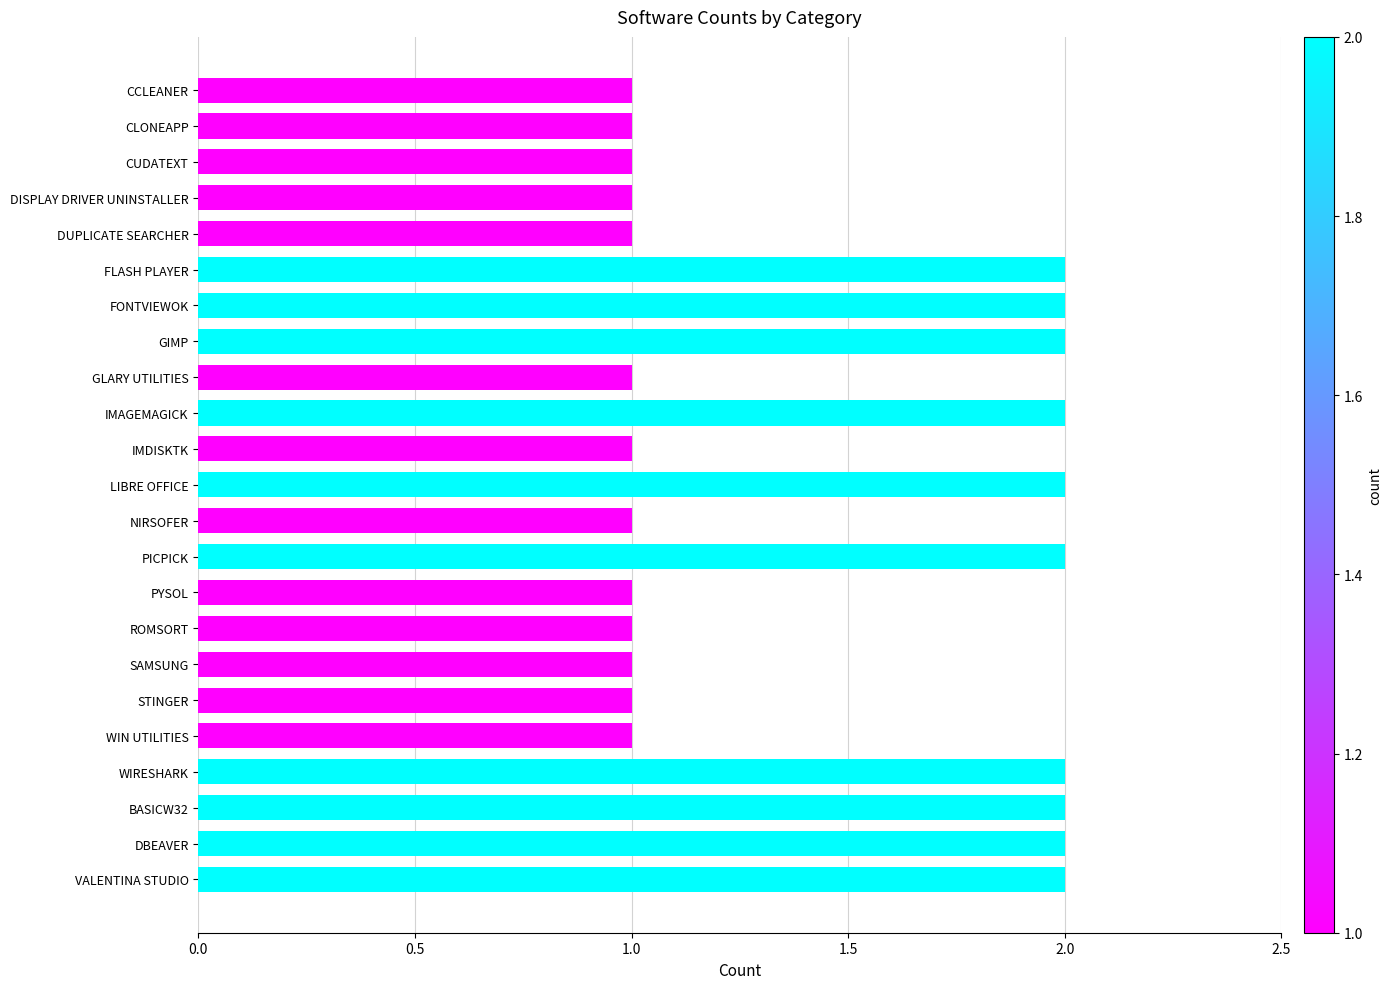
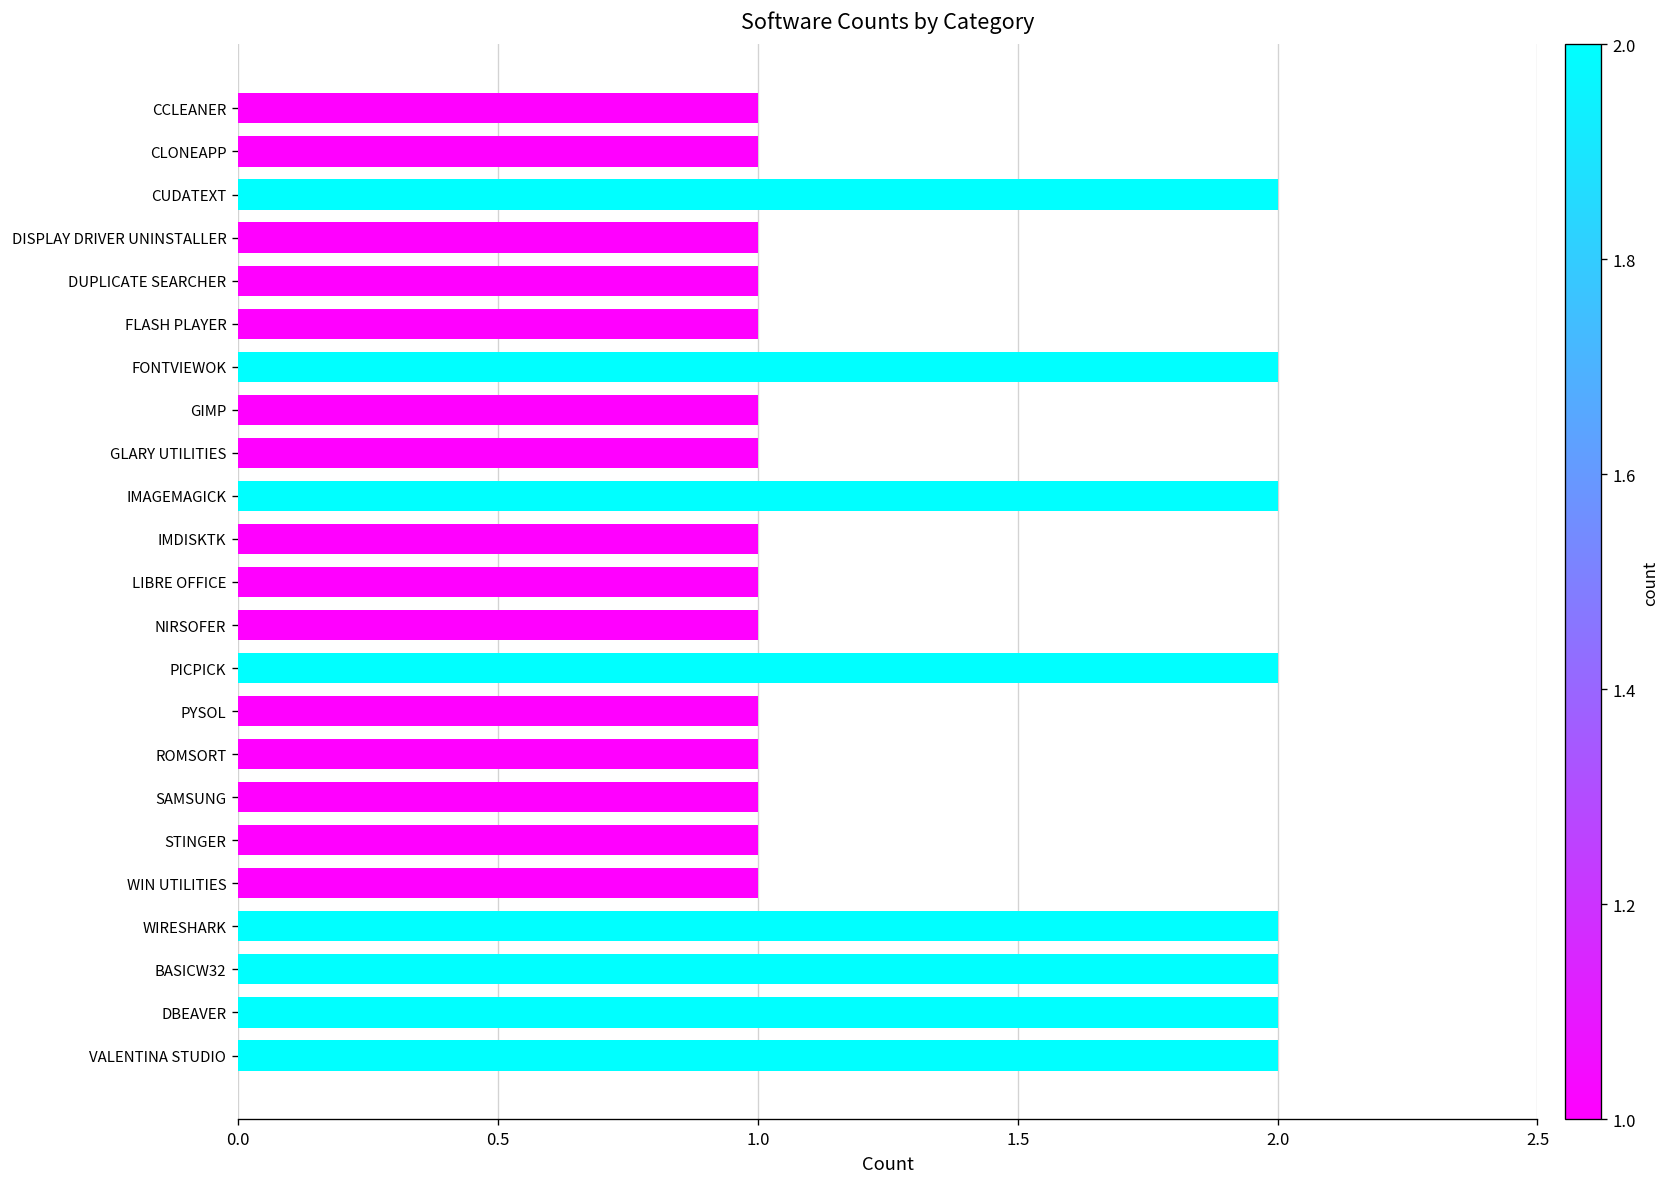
  {
    "CCLEANER": 1,
    "CLONEAPP": 1,
-   "CUDATEXT": 1,
+   "CUDATEXT": 2,
    "DISPLAY DRIVER UNINSTALLER": 1,
    "DUPLICATE SEARCHER": 1,
-   "FLASH PLAYER": 2,
+   "FLASH PLAYER": 1,
    "FONTVIEWOK": 2,
-   "GIMP": 2,
+   "GIMP": 1,
    "GLARY UTILITIES": 1,
    "IMAGEMAGICK": 2,
    "IMDISKTK": 1,
-   "LIBRE OFFICE": 2,
+   "LIBRE OFFICE": 1,
    "NIRSOFER": 1,
    "PICPICK": 2,
    "PYSOL": 1,
    "ROMSORT": 1,
    "SAMSUNG": 1,
    "STINGER": 1,
    "WIN UTILITIES": 1,
    "WIRESHARK": 2,
    "BASICW32": 2,
    "DBEAVER": 2,
    "VALENTINA STUDIO": 2
  }
